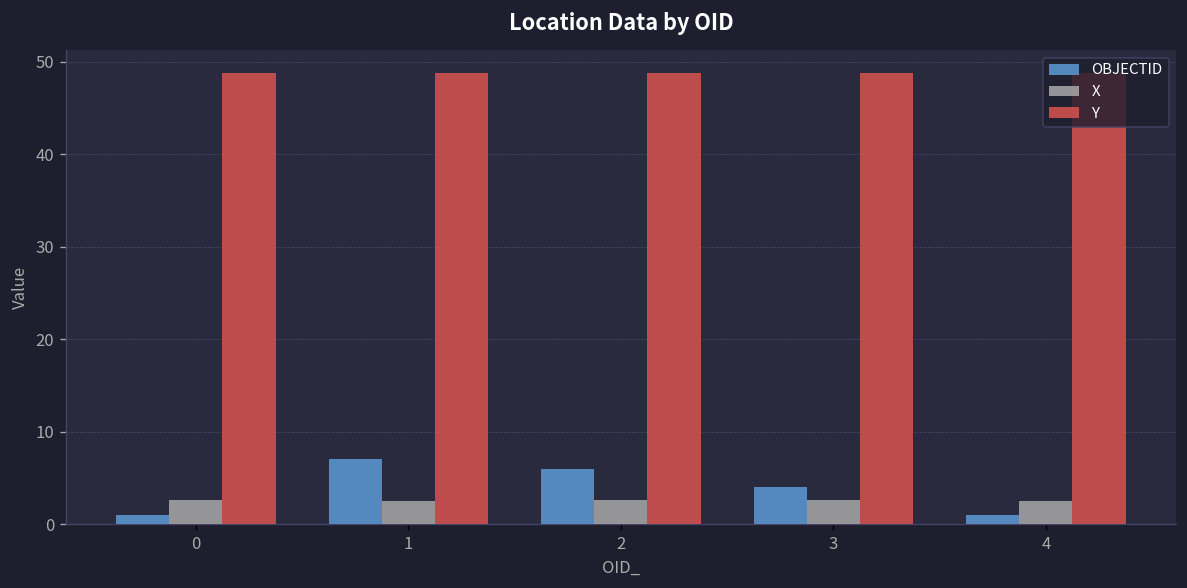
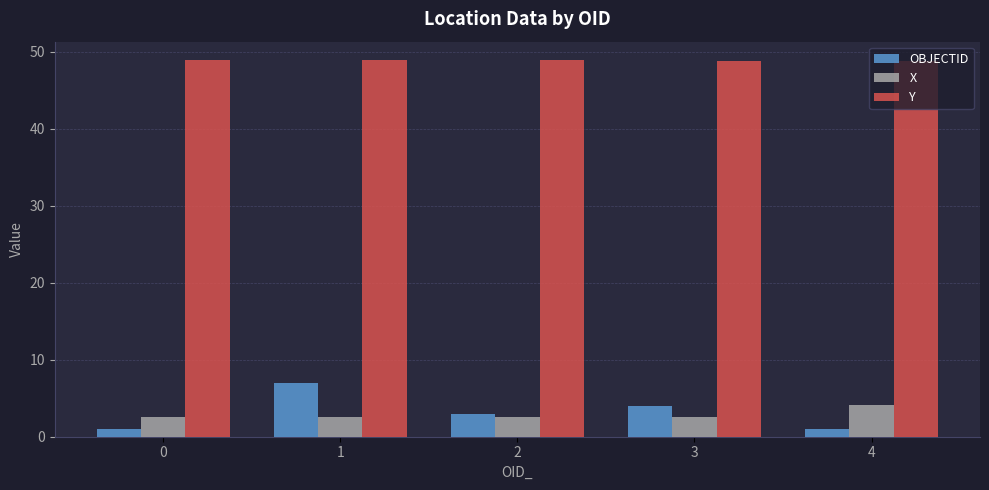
  {
    "OBJECTID": {
      "0": 1,
      "1": 7,
-     "2": 6,
+     "2": 3,
      "3": 4,
      "4": 1
    },
    "X": {
      "0": 3,
      "1": 3,
      "2": 3,
      "3": 3,
-     "4": 3
+     "4": 4
    },
    "Y": {
      "0": 49,
      "1": 49,
      "2": 49,
      "3": 49
    }
  }
